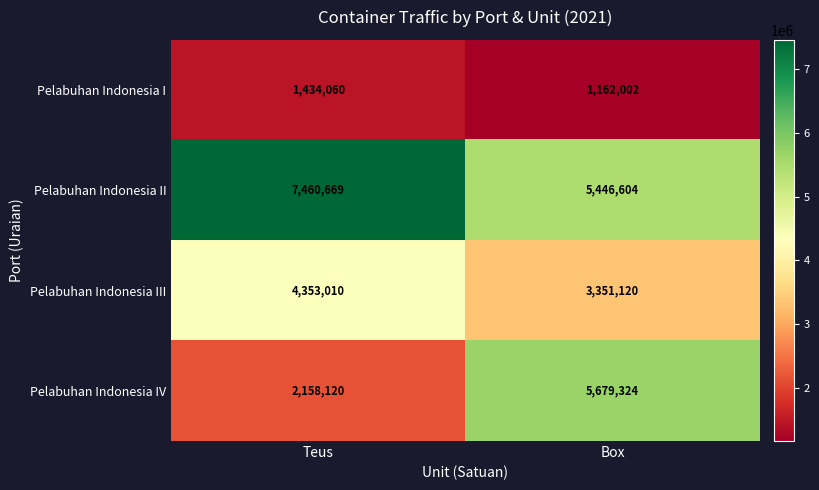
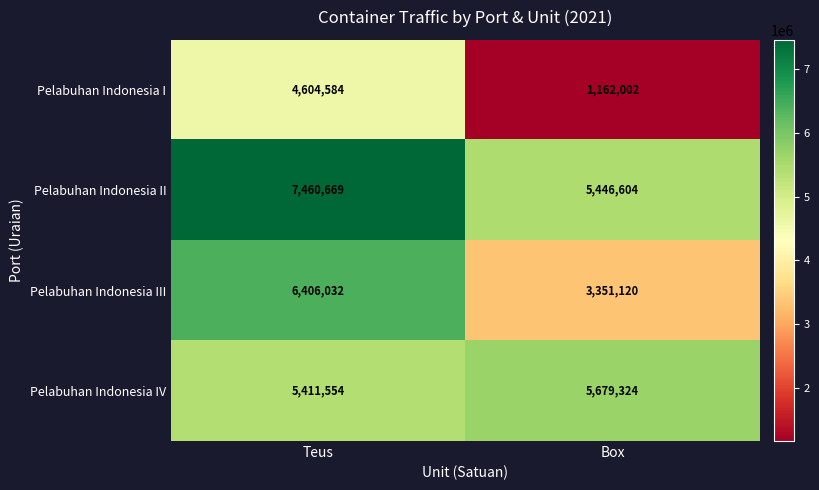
  {
    "Pelabuhan Indonesia I": {
-     "Teus": "1,434,060",
+     "Teus": "4,604,584",
      "Box": "1,162,002"
    },
    "Pelabuhan Indonesia II": {
      "Teus": "7,460,669",
      "Box": "5,446,604"
    },
    "Pelabuhan Indonesia III": {
-     "Teus": "4,353,010",
+     "Teus": "6,406,032",
      "Box": "3,351,120"
    },
    "Pelabuhan Indonesia IV": {
-     "Teus": "2,158,120",
+     "Teus": "5,411,554",
      "Box": "5,679,324"
    }
  }
